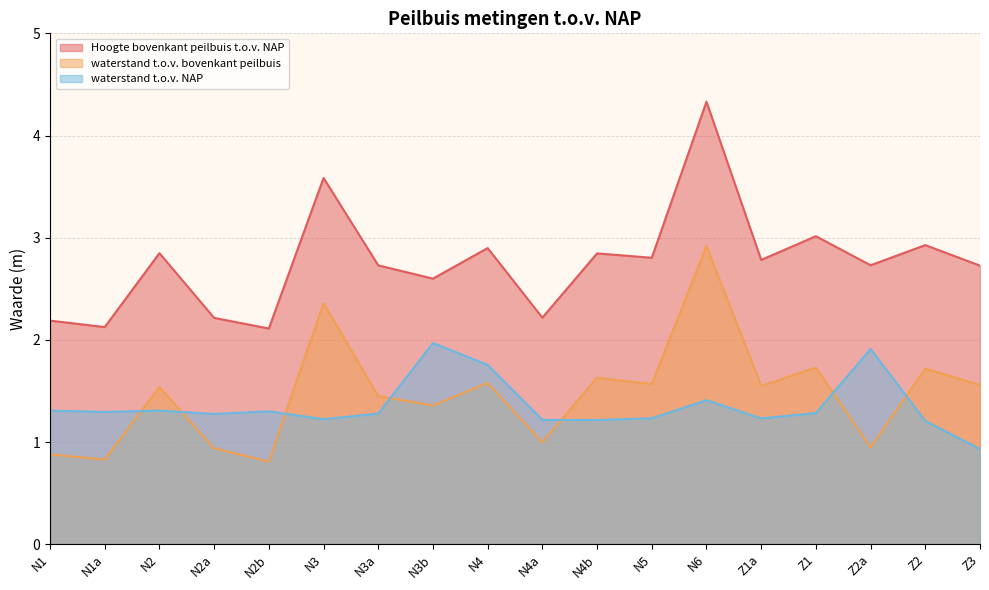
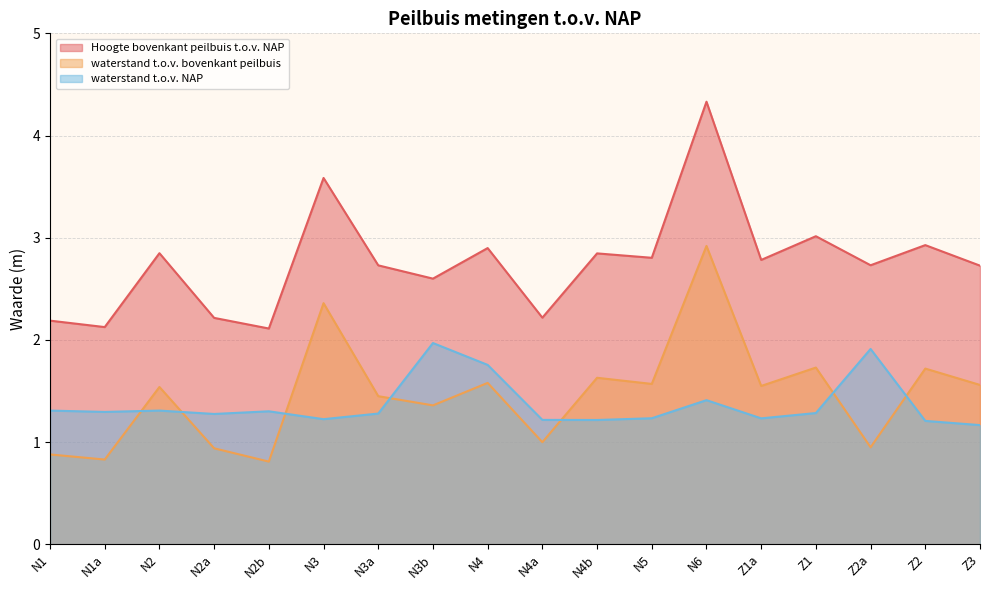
  {
    "waterstand t.o.v. NAP": {
      "N1": 1.31,
      "N1a": 1.30,
      "N2": 1.31,
      "N2a": 1.28,
      "N2b": 1.30,
      "N3": 1.23,
      "N3a": 1.28,
      "N3b": 1.97,
      "N4": 1.76,
      "N4a": 1.22,
      "N4b": 1.22,
      "N5": 1.23,
      "N6": 1.41,
      "Z1a": 1.23,
      "Z1": 1.29,
      "Z2a": 1.91,
      "Z2": 1.21,
-     "Z3": 0.93
+     "Z3": 1.17
    }
  }
